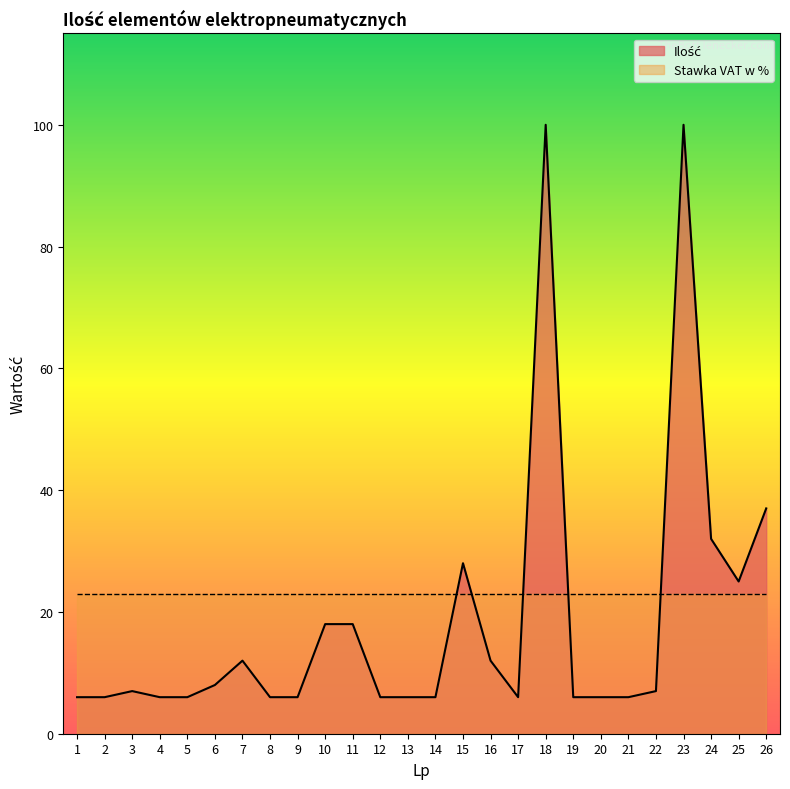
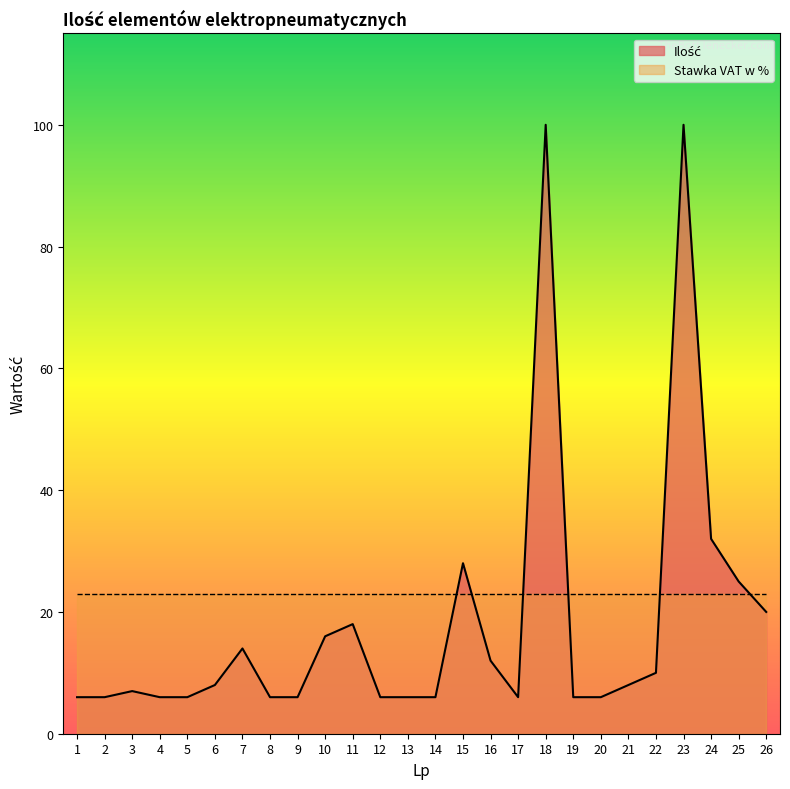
  {
    "Ilość": {
      "1": 6,
      "2": 6,
      "3": 7,
      "4": 6,
      "5": 6,
      "6": 8,
-     "7": 12,
+     "7": 14,
      "8": 6,
      "9": 6,
-     "10": 18,
+     "10": 16,
      "11": 18,
      "12": 6,
      "13": 6,
      "14": 6,
      "15": 28,
      "16": 12,
      "17": 6,
      "18": 100,
      "19": 6,
      "20": 6,
-     "21": 6,
-     "22": 7,
+     "21": 8,
+     "22": 10,
      "23": 100,
      "24": 32,
      "25": 25,
-     "26": 37
+     "26": 20
    },
    "Stawka VAT w %": {
      "1": 23,
      "2": 23,
      "3": 23,
      "4": 23,
      "5": 23,
      "6": 23,
      "7": 23,
      "8": 23,
      "9": 23,
      "10": 23,
      "11": 23,
      "12": 23,
      "13": 23,
      "14": 23,
      "15": 23,
      "16": 23,
      "17": 23,
      "18": 23,
      "19": 23,
      "20": 23,
      "21": 23,
      "22": 23,
      "23": 23,
      "24": 23,
      "25": 23,
      "26": 23
    }
  }
